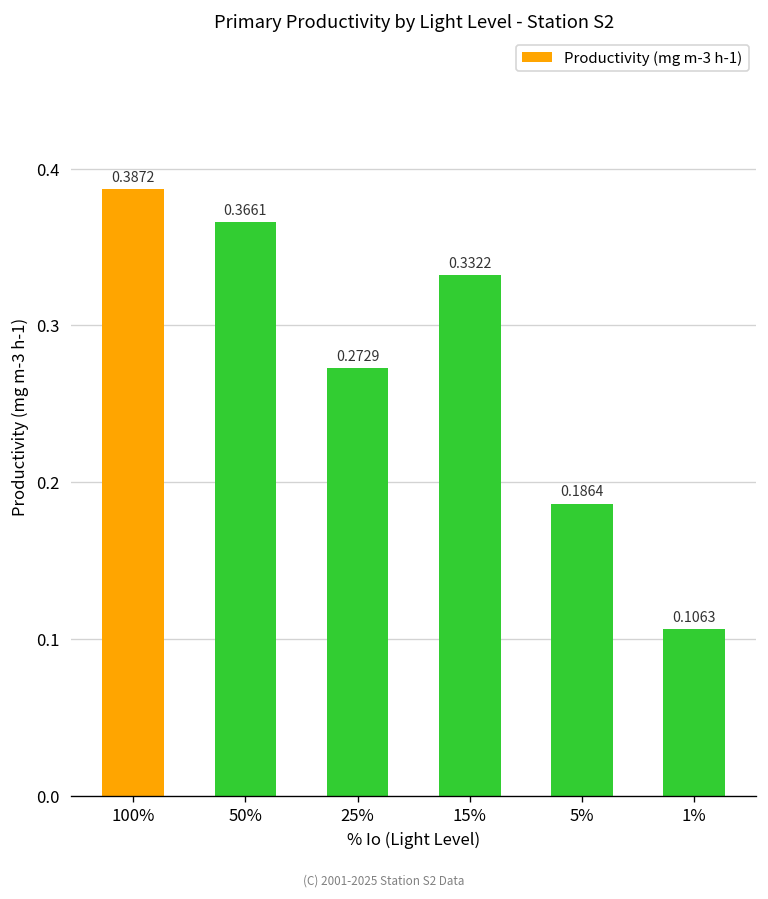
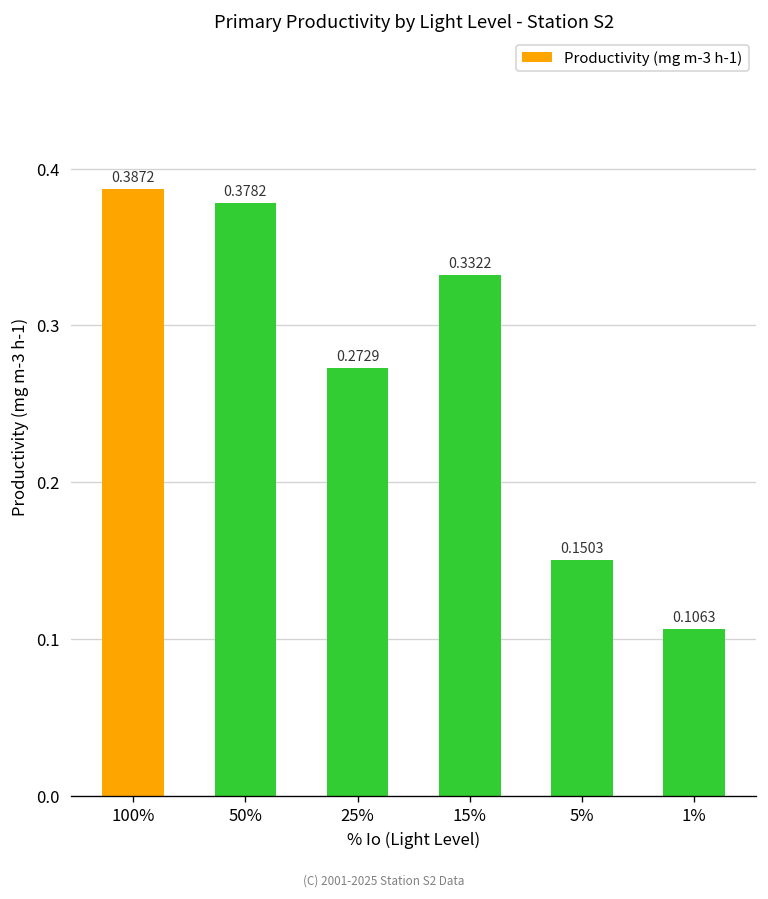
  {
    "100%": 0.3872,
-   "50%": 0.3661,
+   "50%": 0.3782,
    "25%": 0.2729,
    "15%": 0.3322,
-   "5%": 0.1864,
+   "5%": 0.1503,
    "1%": 0.1063
  }
